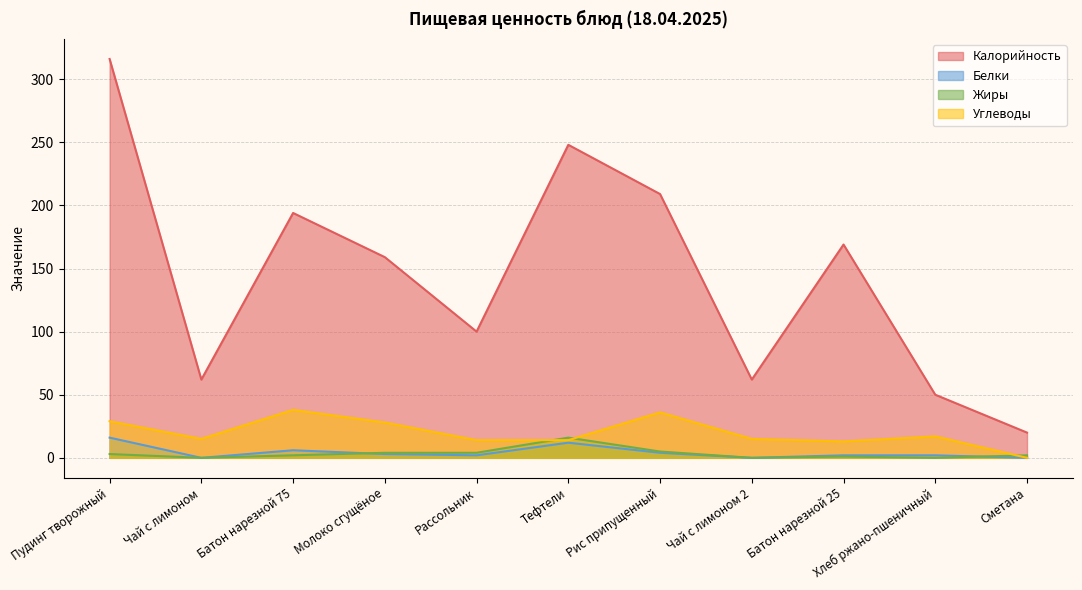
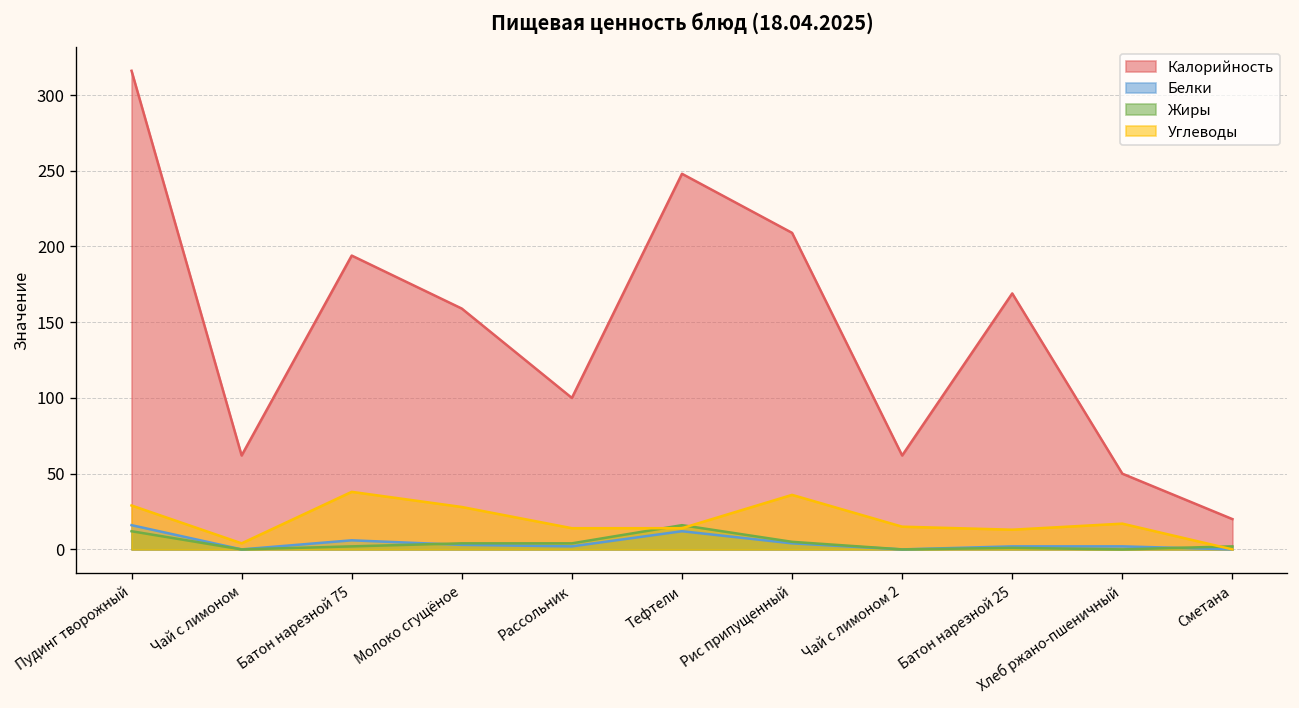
  {
    "Калорийность": {
      "Пудинг творожный": 316,
      "Чай с лимоном": 62,
      "Батон нарезной 75": 194,
      "Молоко сгущёное": 159,
      "Рассольник": 100,
      "Тефтели": 248,
      "Рис припущенный": 209,
      "Чай с лимоном 2": 62,
      "Батон нарезной 25": 169,
      "Хлеб ржано-пшеничный": 50,
      "Сметана": 20
    },
    "Белки": {
      "Пудинг творожный": 16,
      "Батон нарезной 75": 6
    },
    "Жиры": {
-     "Пудинг творожный": 3,
+     "Пудинг творожный": 12,
      "Батон нарезной 75": 2,
      "Тефтели": 16
    },
    "Углеводы": {
      "Пудинг творожный": 29,
-     "Чай с лимоном": 15,
+     "Чай с лимоном": 4,
      "Батон нарезной 75": 38,
      "Молоко сгущёное": 28,
      "Рассольник": 14,
      "Рис припущенный": 36,
      "Чай с лимоном 2": 15,
      "Батон нарезной 25": 13,
      "Хлеб ржано-пшеничный": 17
    }
  }
